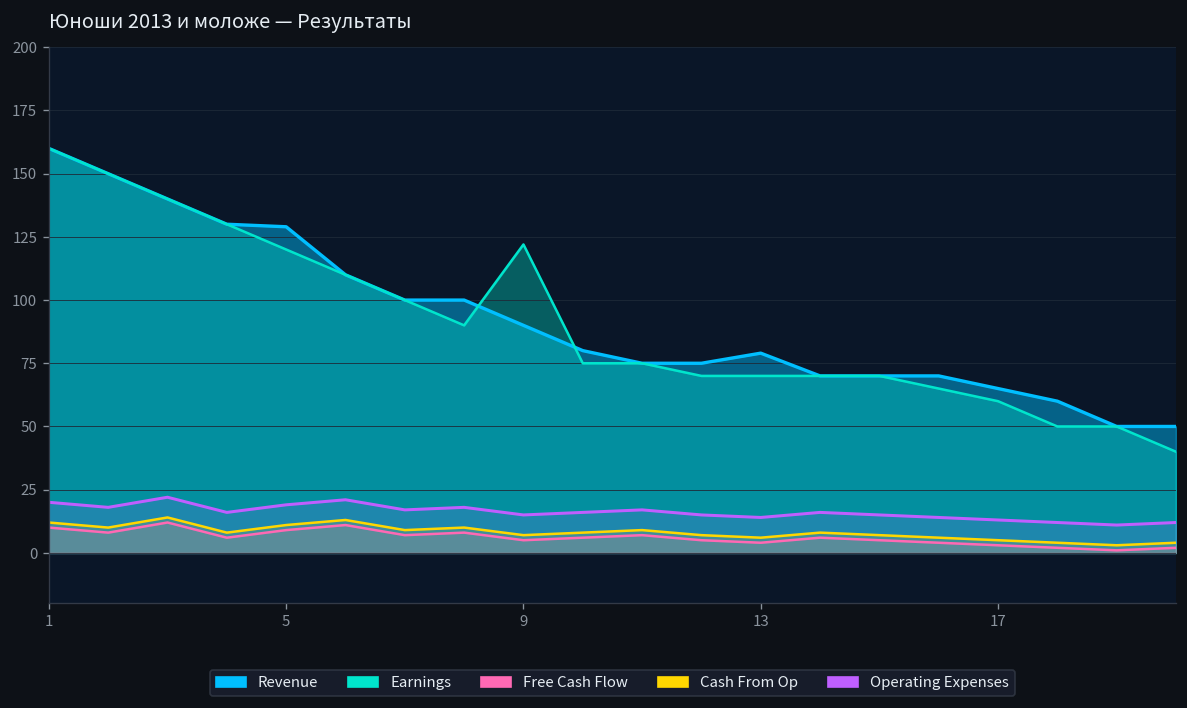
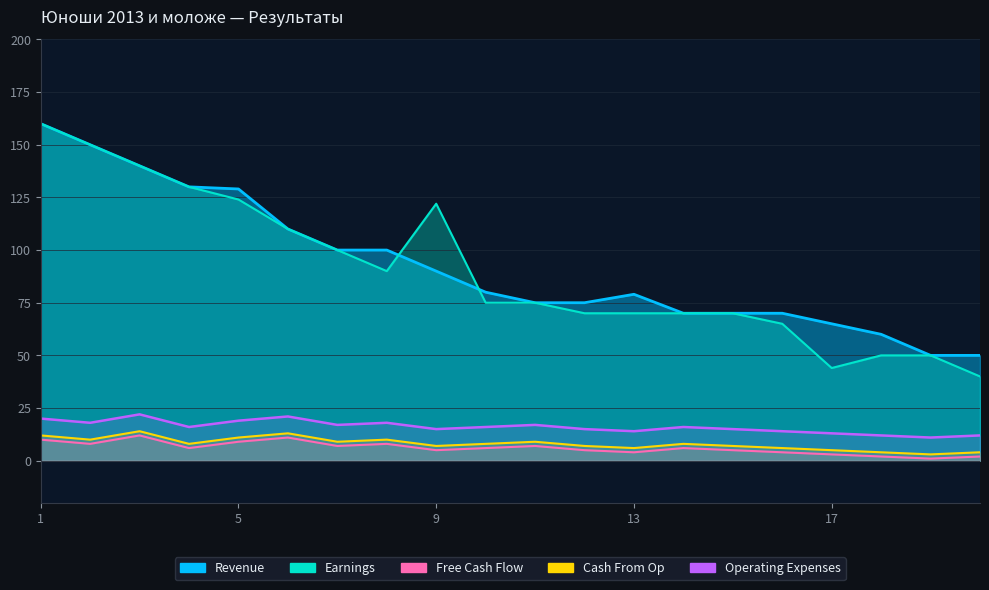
  {
    "Revenue": {
      "5": 129,
      "9": 90,
      "13": 79,
      "17": 65
    },
    "Earnings": {
-     "5": 120,
+     "5": 124,
      "9": 122,
      "13": 70,
-     "17": 60
+     "17": 44
    }
  }
